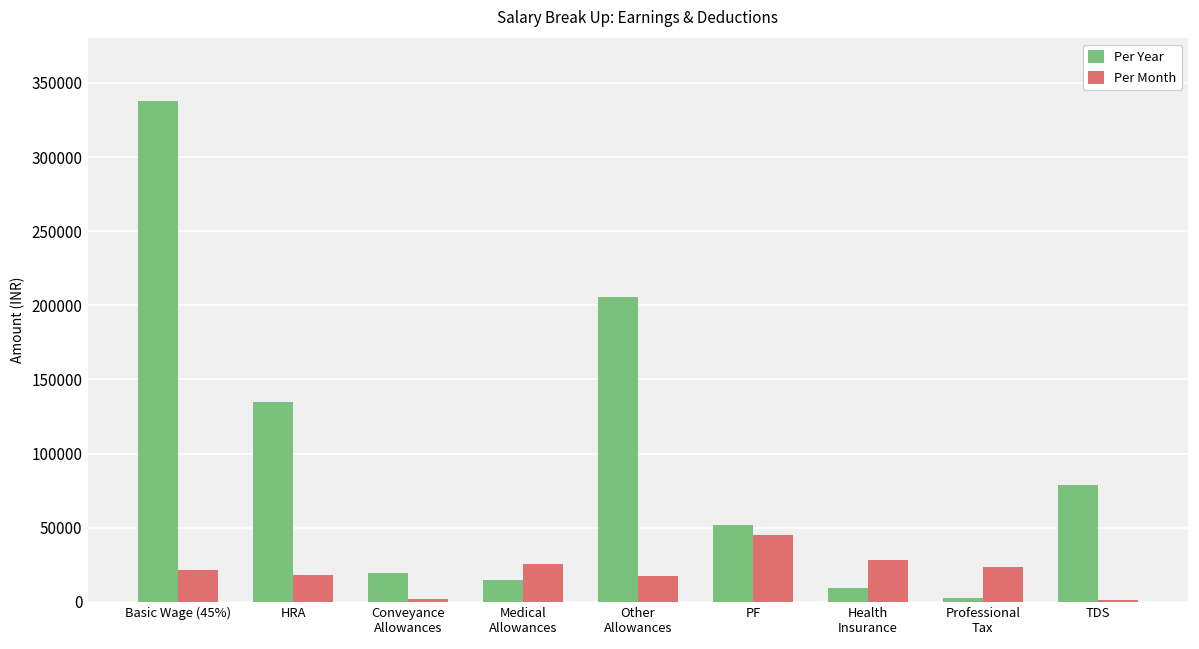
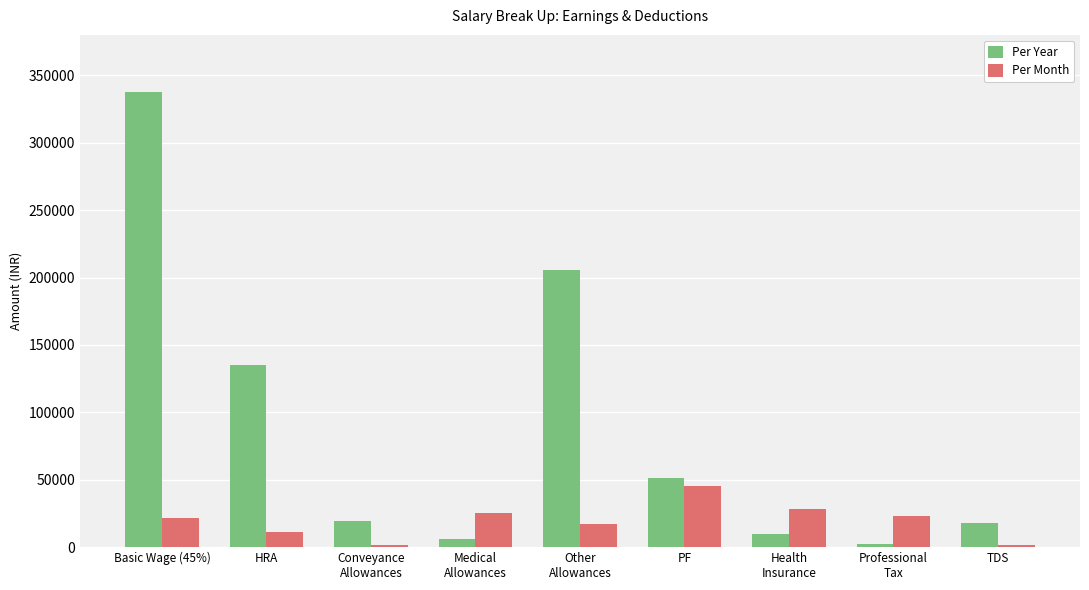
  {
    "Per Year": {
      "Basic Wage (45%)": 338000,
      "HRA": 135000,
      "Conveyance Allowances": 19000,
-     "Medical Allowances": 15000,
+     "Medical Allowances": 6000,
      "Other Allowances": 205000,
      "PF": 52000,
      "Health Insurance": 10000,
      "Professional Tax": 2000,
-     "TDS": 79000
+     "TDS": 18000
    },
    "Per Month": {
      "Basic Wage (45%)": 22000,
-     "HRA": 18000,
+     "HRA": 11000,
      "Medical Allowances": 25000,
      "Other Allowances": 17000,
      "PF": 45000,
      "Health Insurance": 28000,
      "Professional Tax": 23000
    }
  }
